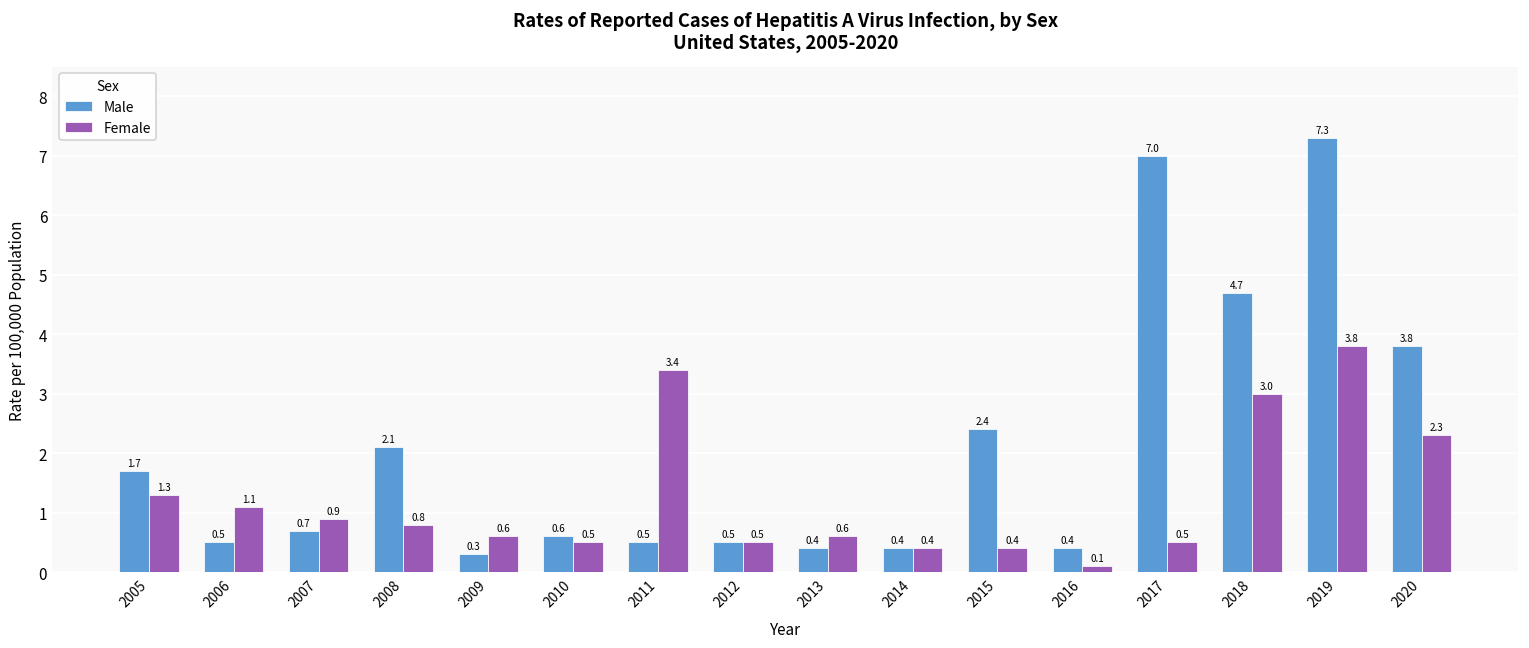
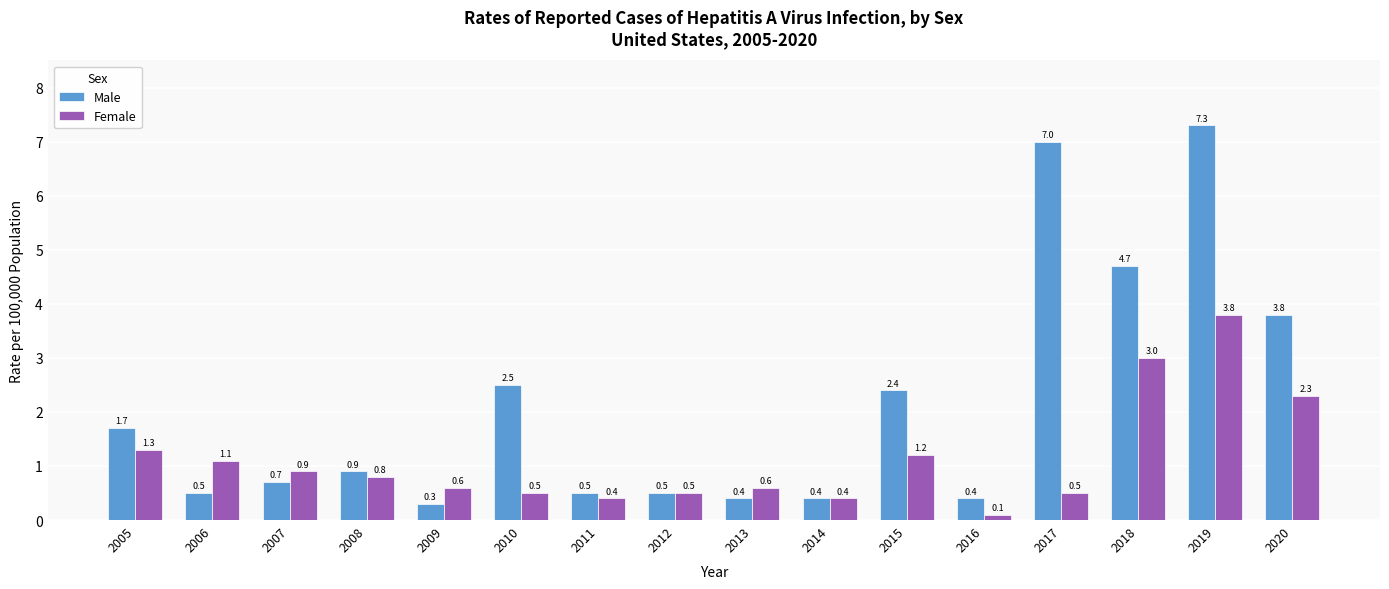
  {
    "Male": {
      "2005": 1.7,
      "2006": 0.5,
      "2007": 0.7,
-     "2008": 2.1,
+     "2008": 0.9,
      "2009": 0.3,
-     "2010": 0.6,
+     "2010": 2.5,
      "2011": 0.5,
      "2012": 0.5,
      "2013": 0.4,
      "2014": 0.4,
      "2015": 2.4,
      "2016": 0.4,
      "2017": 7.0,
      "2018": 4.7,
      "2019": 7.3,
      "2020": 3.8
    },
    "Female": {
      "2005": 1.3,
      "2006": 1.1,
      "2007": 0.9,
      "2008": 0.8,
      "2009": 0.6,
      "2010": 0.5,
-     "2011": 3.4,
+     "2011": 0.4,
      "2012": 0.5,
      "2013": 0.6,
      "2014": 0.4,
-     "2015": 0.4,
+     "2015": 1.2,
      "2016": 0.1,
      "2017": 0.5,
      "2018": 3.0,
      "2019": 3.8,
      "2020": 2.3
    }
  }
